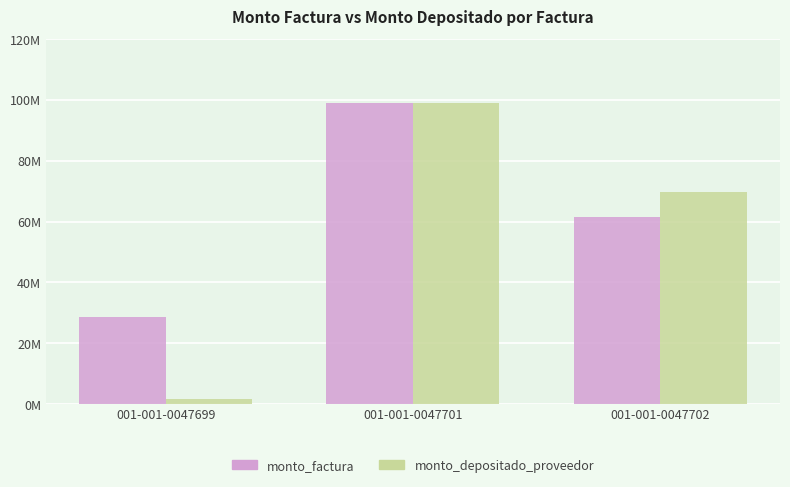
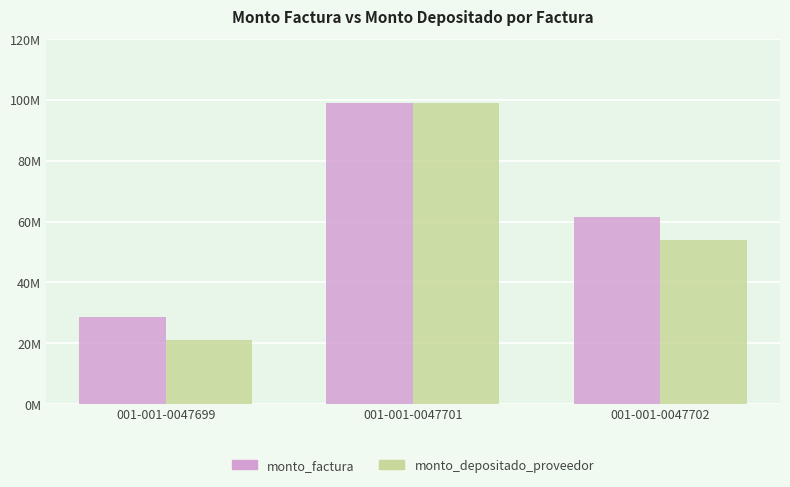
  {
    "monto_factura": {
      "001-001-0047699": 29000000,
      "001-001-0047701": 99000000,
      "001-001-0047702": 62000000
    },
    "monto_depositado_proveedor": {
-     "001-001-0047699": 2000000,
+     "001-001-0047699": 21000000,
      "001-001-0047701": 99000000,
-     "001-001-0047702": 70000000
+     "001-001-0047702": 54000000
    }
  }
